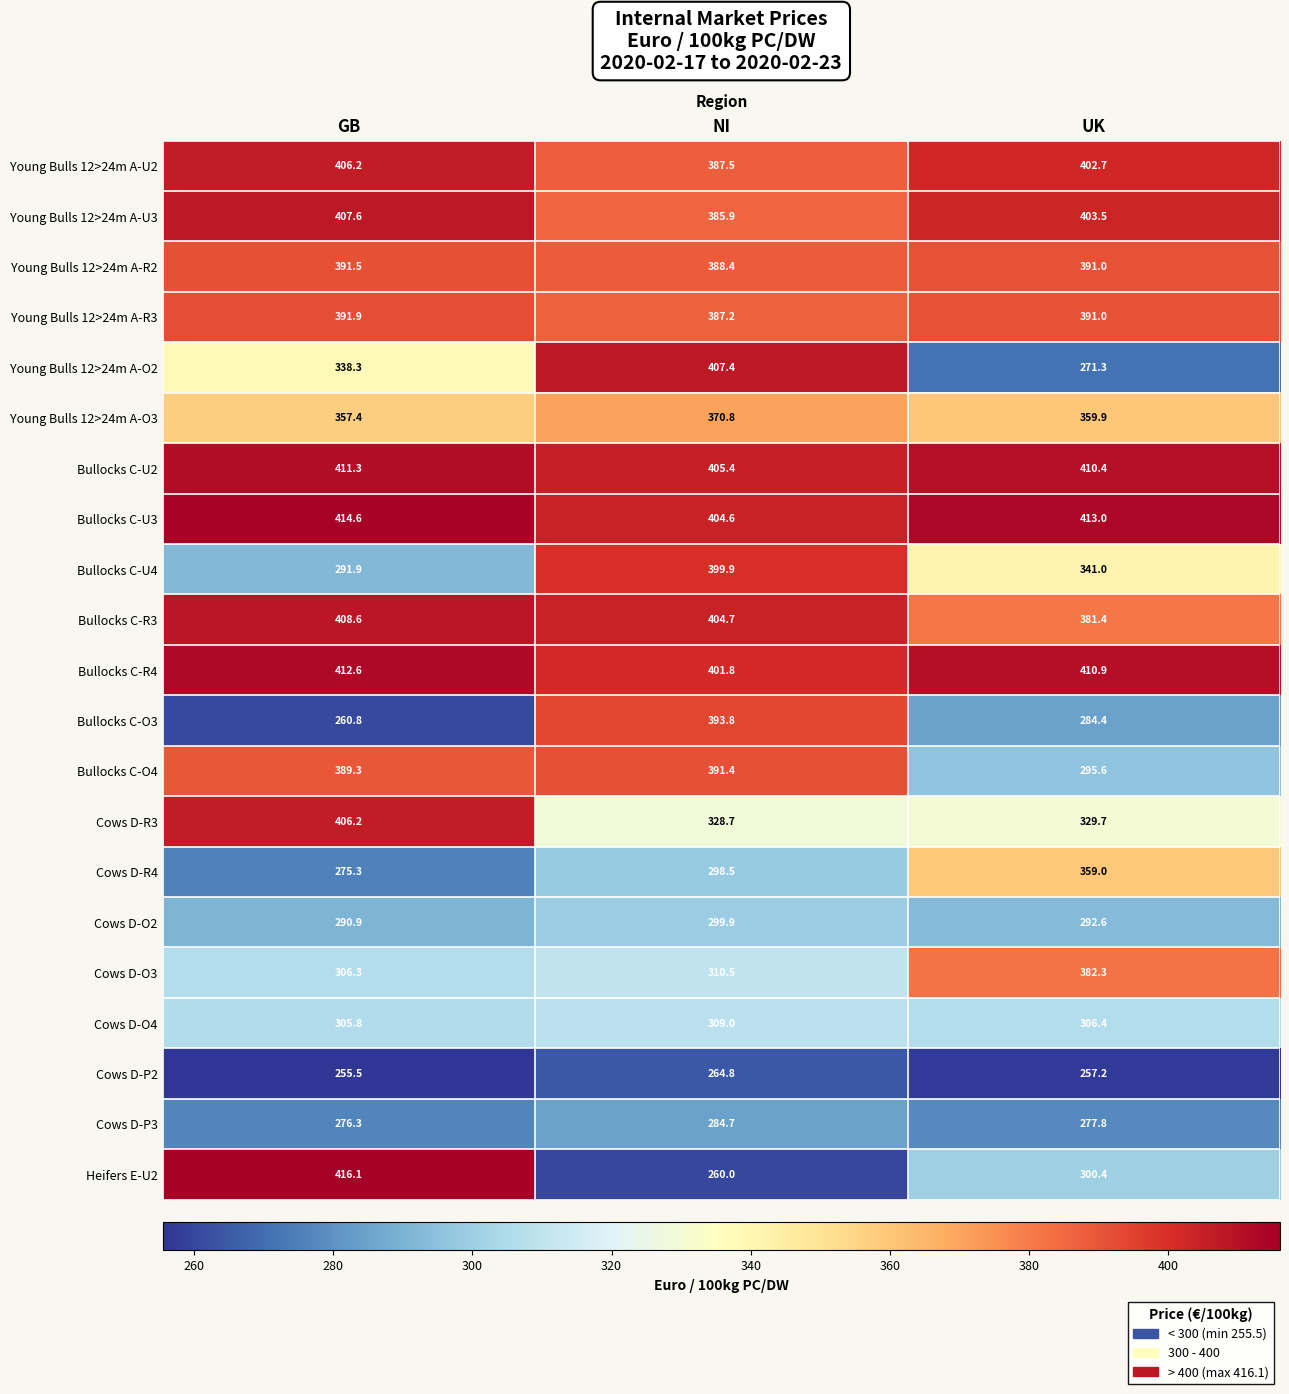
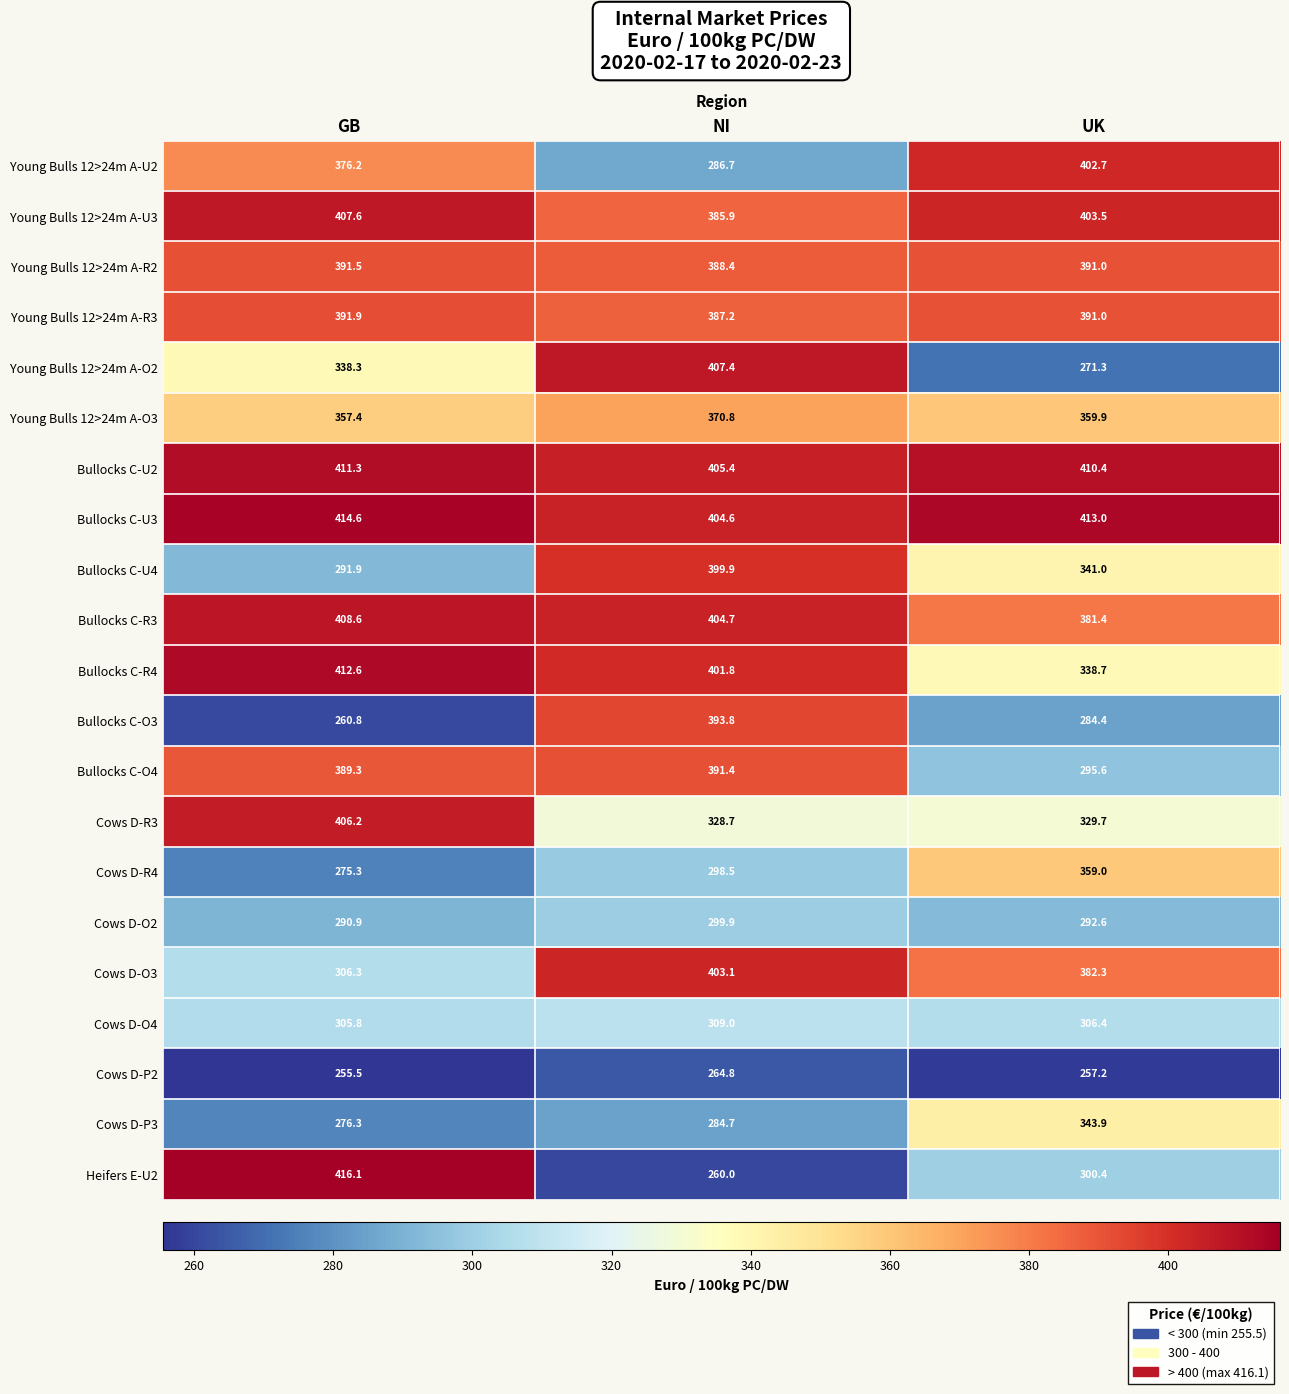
  {
    "Young Bulls 12>24m A-U2": {
-     "GB": 406.2,
-     "NI": 387.5,
+     "GB": 376.2,
+     "NI": 286.7,
      "UK": 402.7
    },
    "Young Bulls 12>24m A-U3": {
      "GB": 407.6,
      "NI": 385.9,
      "UK": 403.5
    },
    "Young Bulls 12>24m A-R2": {
      "GB": 391.5,
      "NI": 388.4,
      "UK": 391.0
    },
    "Young Bulls 12>24m A-R3": {
      "GB": 391.9,
      "NI": 387.2,
      "UK": 391.0
    },
    "Young Bulls 12>24m A-O2": {
      "GB": 338.3,
      "NI": 407.4,
      "UK": 271.3
    },
    "Young Bulls 12>24m A-O3": {
      "GB": 357.4,
      "NI": 370.8,
      "UK": 359.9
    },
    "Bullocks C-U2": {
      "GB": 411.3,
      "NI": 405.4,
      "UK": 410.4
    },
    "Bullocks C-U3": {
      "GB": 414.6,
      "NI": 404.6,
      "UK": 413.0
    },
    "Bullocks C-U4": {
      "GB": 291.9,
      "NI": 399.9,
      "UK": 341.0
    },
    "Bullocks C-R3": {
      "GB": 408.6,
      "NI": 404.7,
      "UK": 381.4
    },
    "Bullocks C-R4": {
      "GB": 412.6,
      "NI": 401.8,
-     "UK": 410.9
+     "UK": 338.7
    },
    "Bullocks C-O3": {
      "GB": 260.8,
      "NI": 393.8,
      "UK": 284.4
    },
    "Bullocks C-O4": {
      "GB": 389.3,
      "NI": 391.4,
      "UK": 295.6
    },
    "Cows D-R3": {
      "GB": 406.2,
      "NI": 328.7,
      "UK": 329.7
    },
    "Cows D-R4": {
      "GB": 275.3,
      "NI": 298.5,
      "UK": 359.0
    },
    "Cows D-O2": {
      "GB": 290.9,
      "NI": 299.9,
      "UK": 292.6
    },
    "Cows D-O3": {
      "GB": 306.3,
-     "NI": 310.5,
+     "NI": 403.1,
      "UK": 382.3
    },
    "Cows D-O4": {
      "GB": 305.8,
      "NI": 309.0,
      "UK": 306.4
    },
    "Cows D-P2": {
      "GB": 255.5,
      "NI": 264.8,
      "UK": 257.2
    },
    "Cows D-P3": {
      "GB": 276.3,
      "NI": 284.7,
-     "UK": 277.8
+     "UK": 343.9
    },
    "Heifers E-U2": {
      "GB": 416.1,
      "NI": 260.0,
      "UK": 300.4
    }
  }
